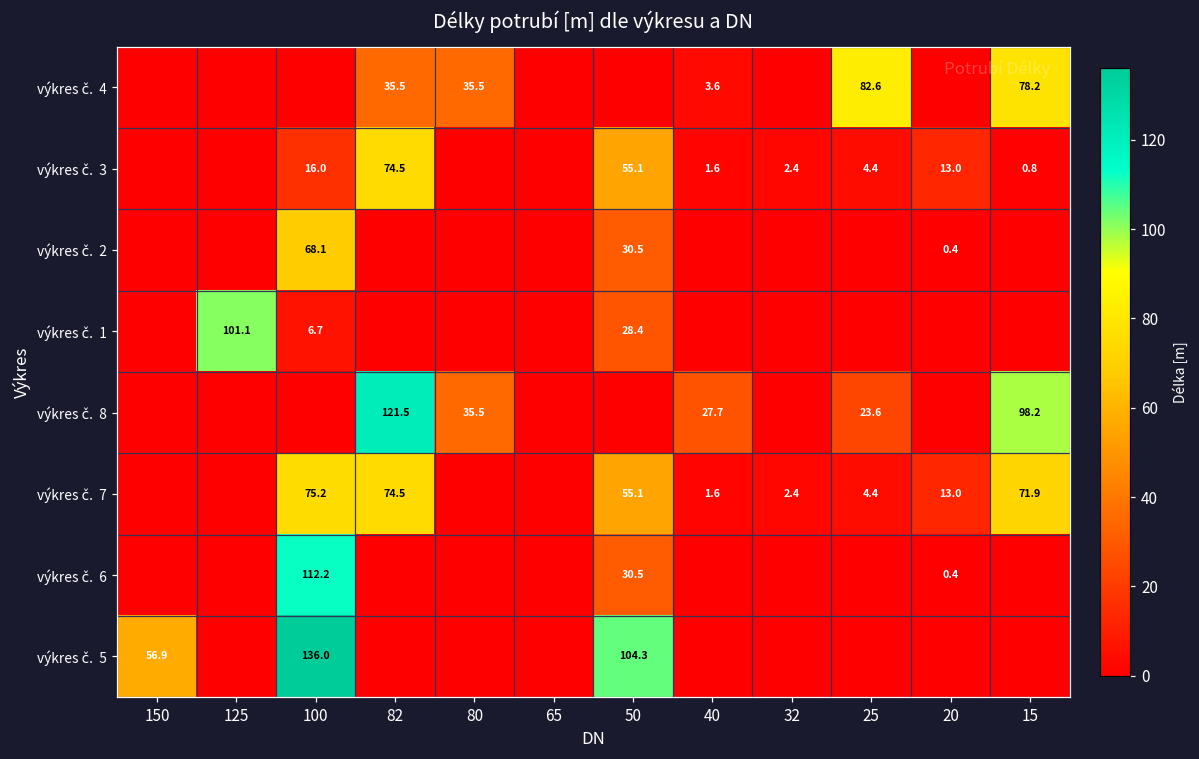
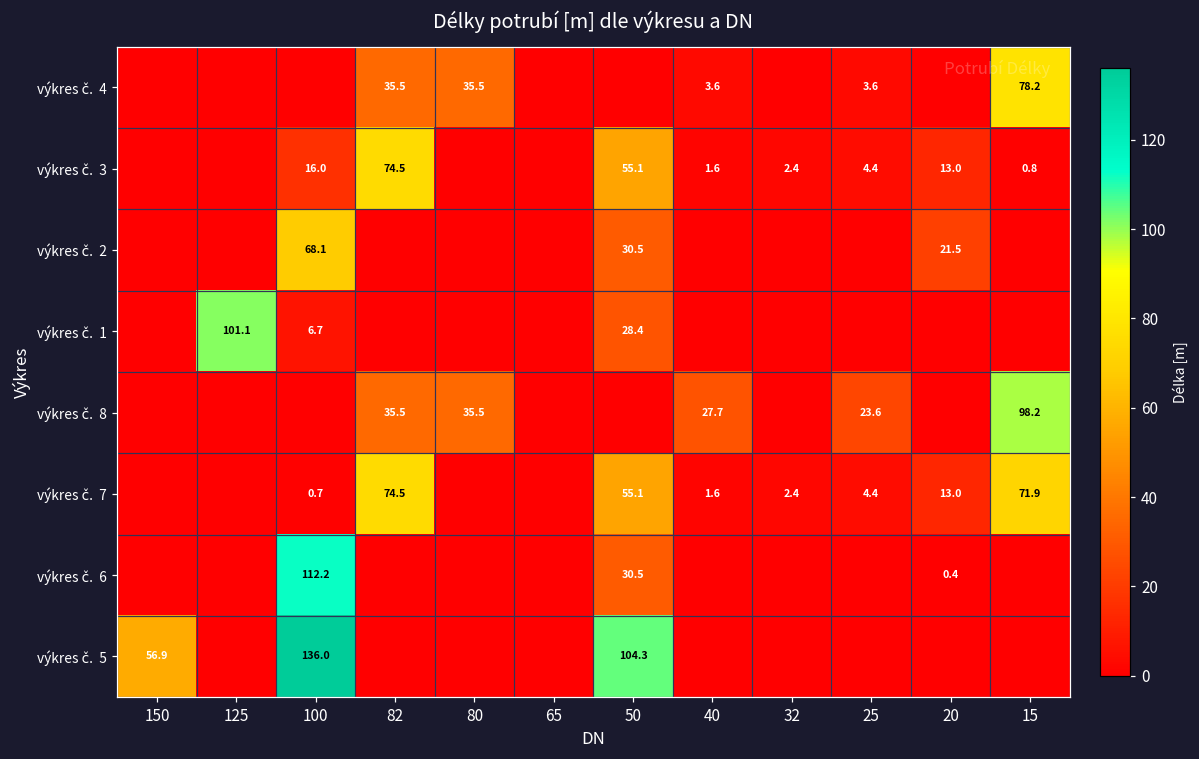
  {
    "výkres č. 4": {
      "82": 35.5,
      "80": 35.5,
      "40": 3.6,
-     "25": 82.6
+     "25": 3.6
    },
    "výkres č. 3": {
      "100": 16.0,
      "82": 74.5,
      "50": 55.1,
      "40": 1.6,
      "32": 2.4,
      "25": 4.4,
      "20": 13.0,
      "15": 0.8
    },
    "výkres č. 2": {
      "100": 68.1,
      "50": 30.5,
-     "20": 0.4
+     "20": 21.5
    },
    "výkres č. 1": {
      "125": 101.1,
      "100": 6.7,
      "50": 28.4
    },
    "výkres č. 8": {
-     "82": 121.5,
+     "82": 35.5,
      "80": 35.5,
      "40": 27.7,
      "25": 23.6,
      "15": 98.2
    },
    "výkres č. 7": {
-     "100": 75.2,
+     "100": 0.7,
      "82": 74.5,
      "50": 55.1,
      "40": 1.6,
      "32": 2.4,
      "25": 4.4,
      "20": 13.0,
      "15": 71.9
    },
    "výkres č. 6": {
      "100": 112.2,
      "50": 30.5,
      "20": 0.4
    },
    "výkres č. 5": {
      "150": 56.9,
      "100": 136.0,
      "50": 104.3
    }
  }
